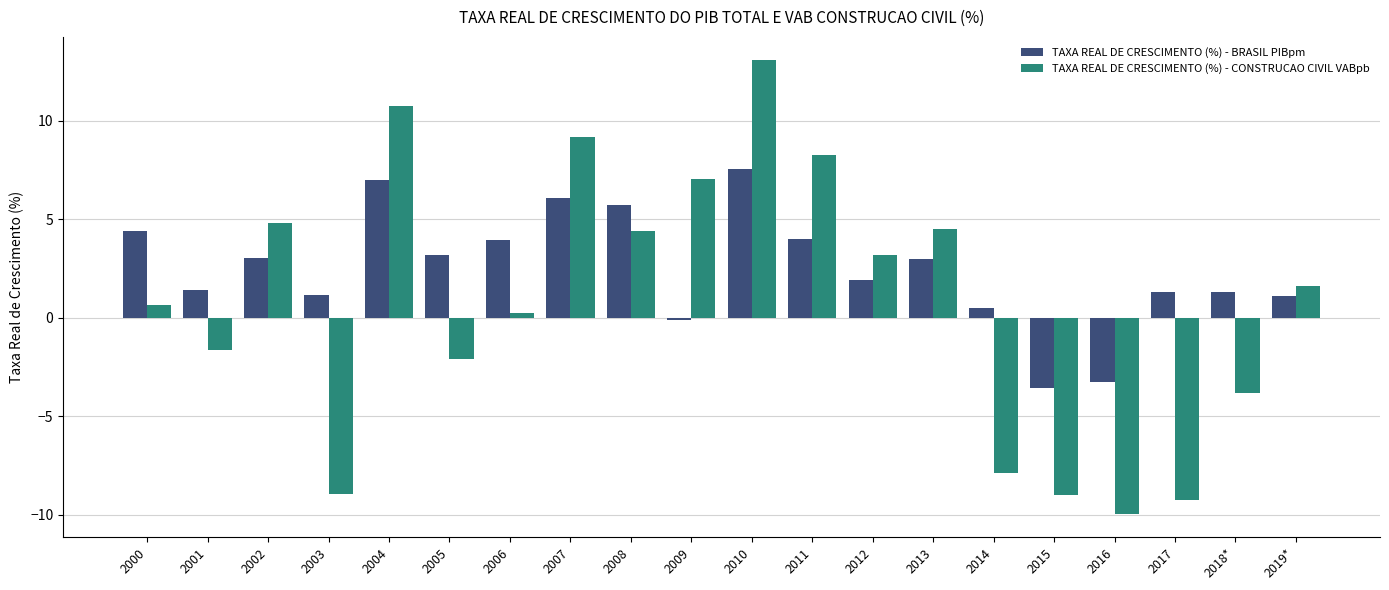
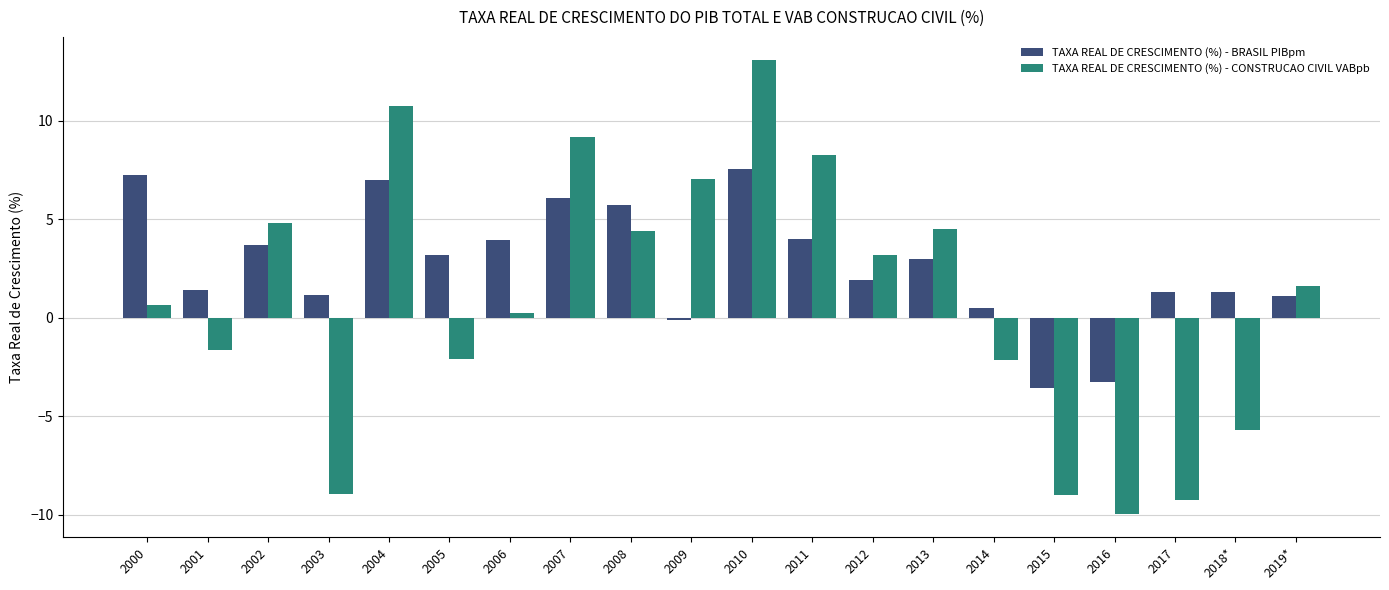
  {
    "TAXA REAL DE CRESCIMENTO (%) - BRASIL PIBpm": {
-     "2000": 4.4,
+     "2000": 7.2,
      "2001": 1.4,
-     "2002": 3.1,
+     "2002": 3.7,
      "2003": 1.1,
      "2004": 7.0,
      "2005": 3.2,
      "2006": 4.0,
      "2007": 6.1,
      "2008": 5.7,
      "2010": 7.5,
      "2011": 4.0,
      "2012": 1.9,
      "2013": 3.0,
      "2014": 0.5,
      "2015": -3.5,
      "2016": -3.3,
      "2017": 1.3,
      "2018*": 1.3,
      "2019*": 1.1
    },
    "TAXA REAL DE CRESCIMENTO (%) - CONSTRUCAO CIVIL VABpb": {
      "2000": 0.7,
      "2001": -1.6,
      "2002": 4.8,
      "2003": -8.9,
      "2004": 10.7,
      "2005": -2.1,
      "2006": 0.3,
      "2007": 9.2,
      "2008": 4.4,
      "2009": 7.0,
      "2010": 13.1,
      "2011": 8.2,
      "2012": 3.2,
      "2013": 4.5,
-     "2014": -7.9,
+     "2014": -2.1,
      "2015": -9.0,
      "2016": -10.0,
      "2017": -9.2,
-     "2018*": -3.8,
+     "2018*": -5.7,
      "2019*": 1.6
    }
  }
